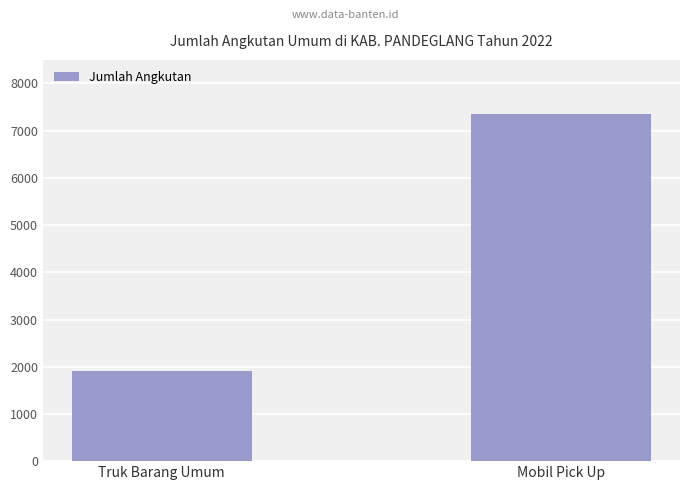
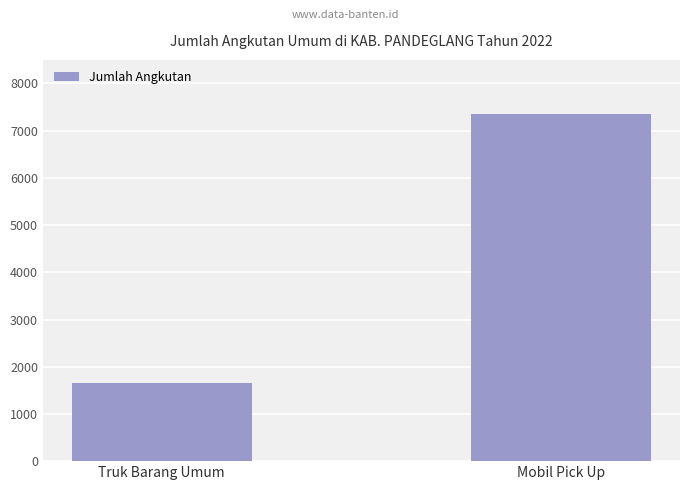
  {
-   "Truk Barang Umum": 1900,
+   "Truk Barang Umum": 1700,
    "Mobil Pick Up": 7300
  }
